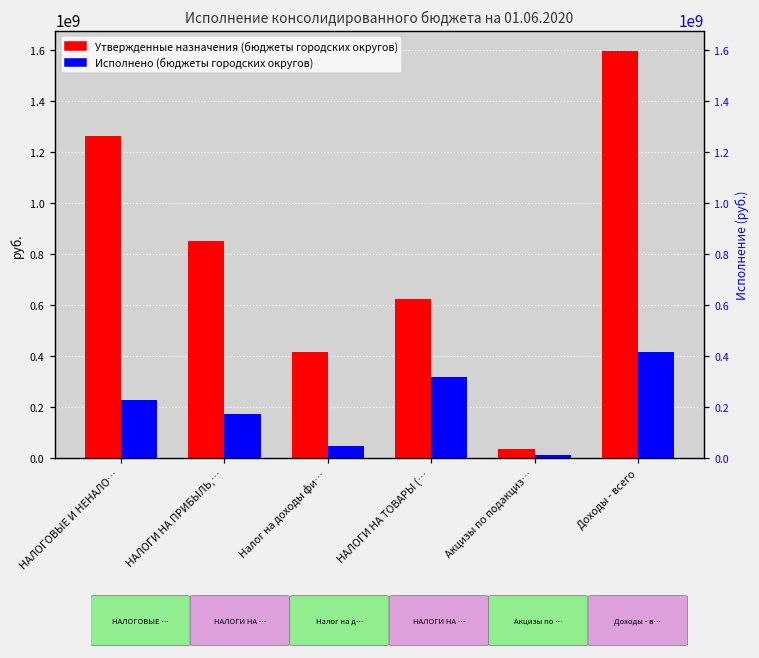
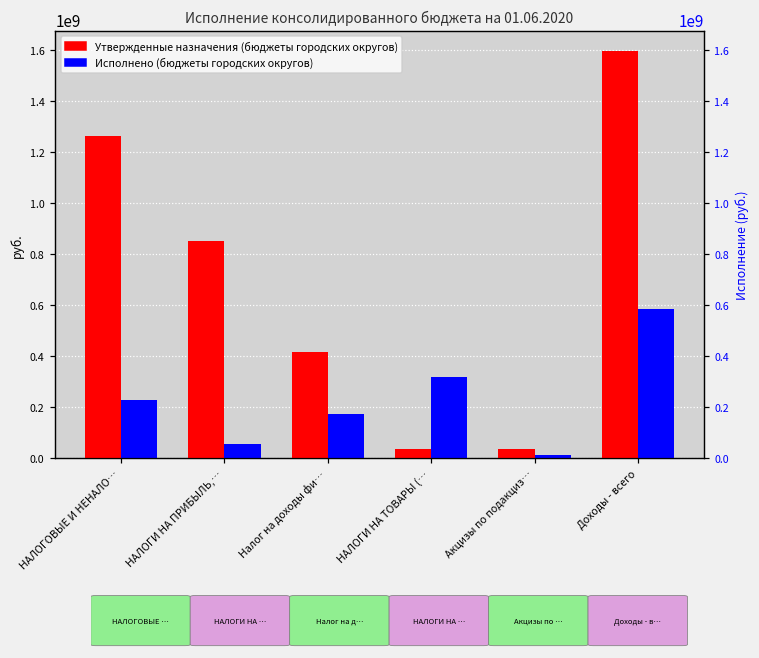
  {
    "Утвержденные назначения (бюджеты городских округов)": {
      "НАЛОГОВЫЕ И НЕНАЛО…": 1260000000,
      "НАЛОГИ НА ПРИБЫЛЬ,…": 850000000,
      "Налог на доходы фи…": 410000000,
-     "НАЛОГИ НА ТОВАРЫ (…": 620000000,
+     "НАЛОГИ НА ТОВАРЫ (…": 40000000,
      "Акцизы по подакциз…": 40000000,
      "Доходы - всего": 1600000000
    },
    "Исполнено (бюджеты городских округов)": {
      "НАЛОГОВЫЕ И НЕНАЛО…": 230000000,
-     "НАЛОГИ НА ПРИБЫЛЬ,…": 170000000,
-     "Налог на доходы фи…": 40000000,
+     "НАЛОГИ НА ПРИБЫЛЬ,…": 60000000,
+     "Налог на доходы фи…": 170000000,
      "НАЛОГИ НА ТОВАРЫ (…": 320000000,
      "Акцизы по подакциз…": 10000000,
-     "Доходы - всего": 420000000
+     "Доходы - всего": 580000000
    }
  }
